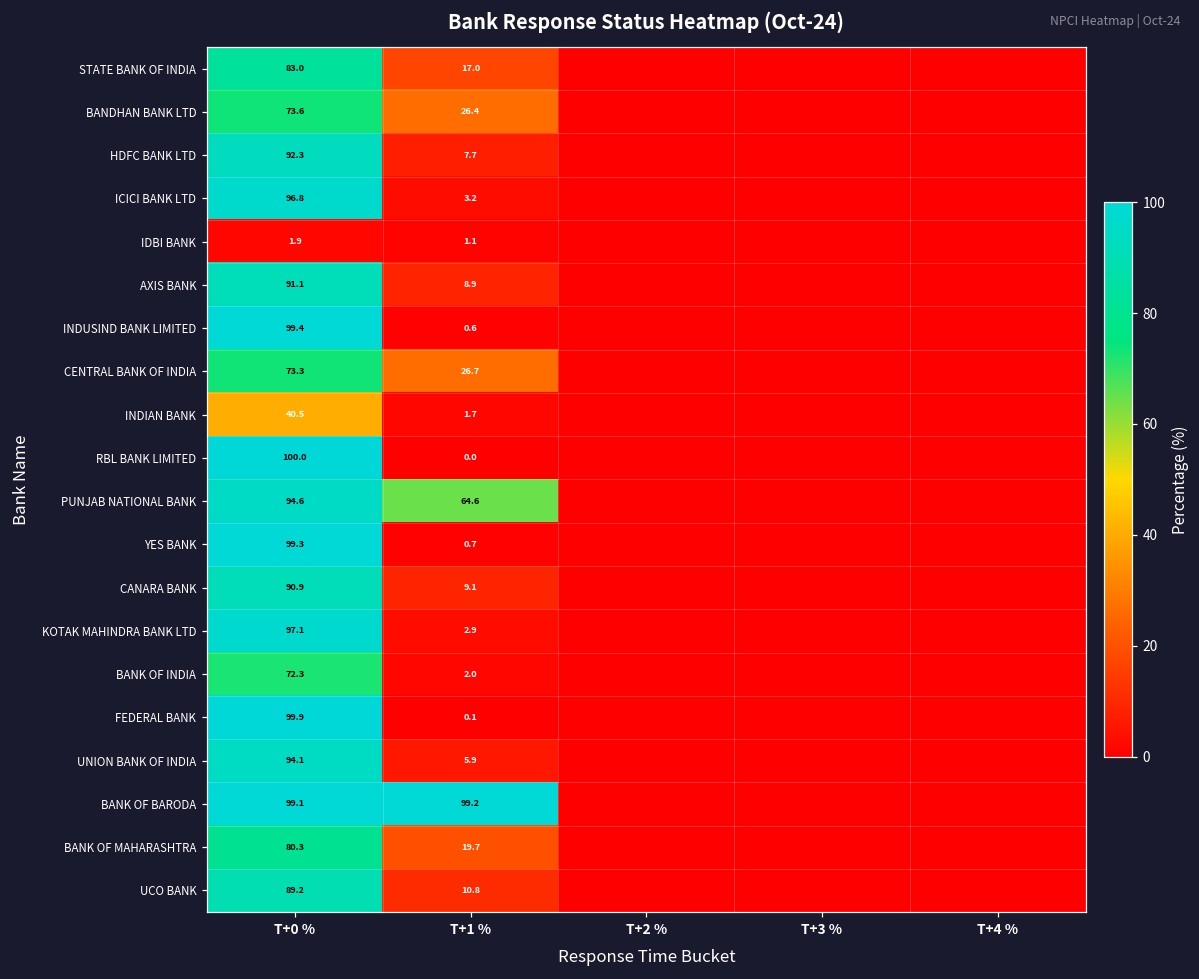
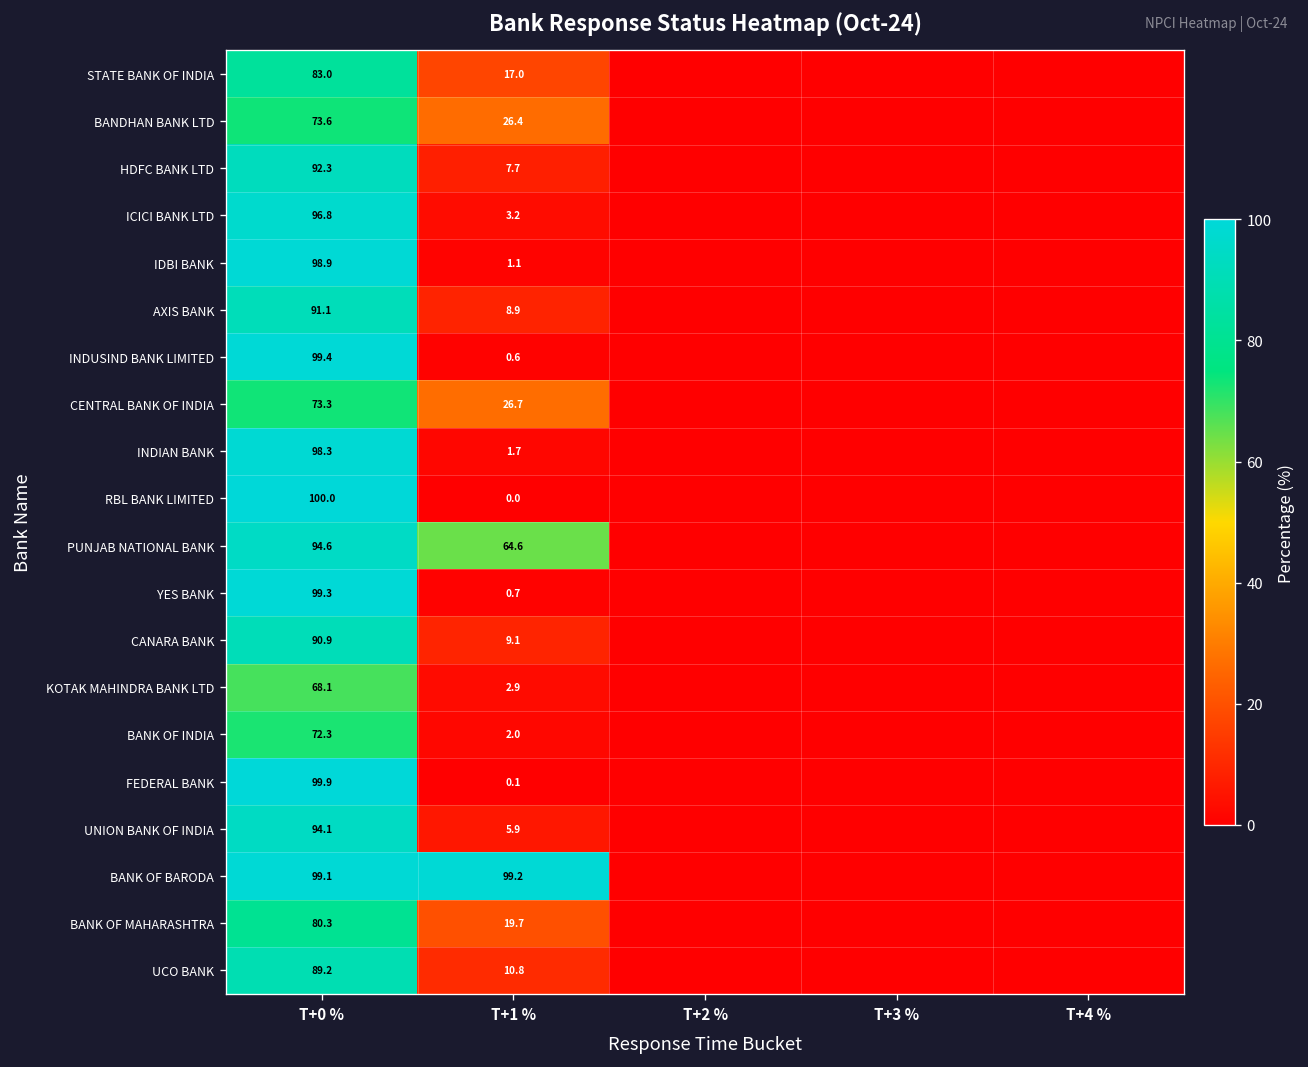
  {
    "STATE BANK OF INDIA": {
      "T+0 %": 83.0,
      "T+1 %": 17.0
    },
    "BANDHAN BANK LTD": {
      "T+0 %": 73.6,
      "T+1 %": 26.4
    },
    "HDFC BANK LTD": {
      "T+0 %": 92.3,
      "T+1 %": 7.7
    },
    "ICICI BANK LTD": {
      "T+0 %": 96.8,
      "T+1 %": 3.2
    },
    "IDBI BANK": {
-     "T+0 %": 1.9,
+     "T+0 %": 98.9,
      "T+1 %": 1.1
    },
    "AXIS BANK": {
      "T+0 %": 91.1,
      "T+1 %": 8.9
    },
    "INDUSIND BANK LIMITED": {
      "T+0 %": 99.4,
      "T+1 %": 0.6
    },
    "CENTRAL BANK OF INDIA": {
      "T+0 %": 73.3,
      "T+1 %": 26.7
    },
    "INDIAN BANK": {
-     "T+0 %": 40.5,
+     "T+0 %": 98.3,
      "T+1 %": 1.7
    },
    "RBL BANK LIMITED": {
      "T+0 %": 100.0,
      "T+1 %": 0.0
    },
    "PUNJAB NATIONAL BANK": {
      "T+0 %": 94.6,
      "T+1 %": 64.6
    },
    "YES BANK": {
      "T+0 %": 99.3,
      "T+1 %": 0.7
    },
    "CANARA BANK": {
      "T+0 %": 90.9,
      "T+1 %": 9.1
    },
    "KOTAK MAHINDRA BANK LTD": {
-     "T+0 %": 97.1,
+     "T+0 %": 68.1,
      "T+1 %": 2.9
    },
    "BANK OF INDIA": {
      "T+0 %": 72.3,
      "T+1 %": 2.0
    },
    "FEDERAL BANK": {
      "T+0 %": 99.9,
      "T+1 %": 0.1
    },
    "UNION BANK OF INDIA": {
      "T+0 %": 94.1,
      "T+1 %": 5.9
    },
    "BANK OF BARODA": {
      "T+0 %": 99.1,
      "T+1 %": 99.2
    },
    "BANK OF MAHARASHTRA": {
      "T+0 %": 80.3,
      "T+1 %": 19.7
    },
    "UCO BANK": {
      "T+0 %": 89.2,
      "T+1 %": 10.8
    }
  }
